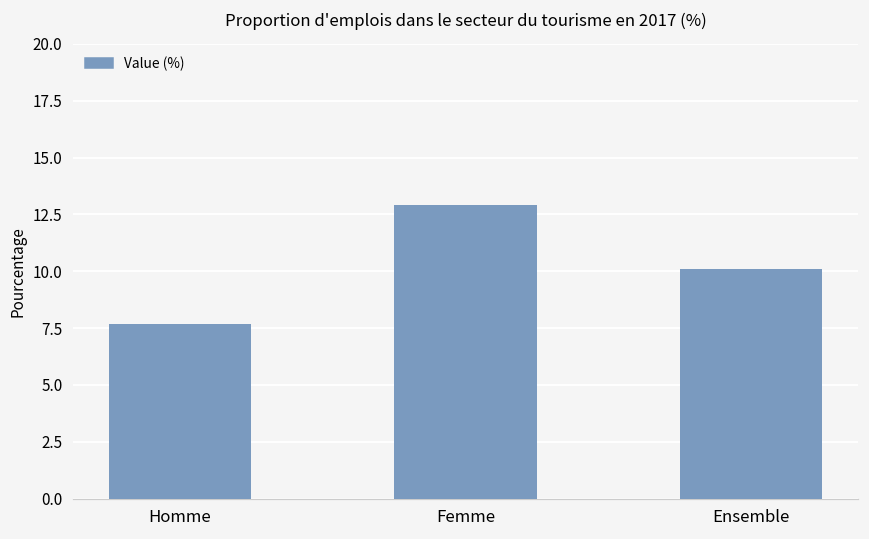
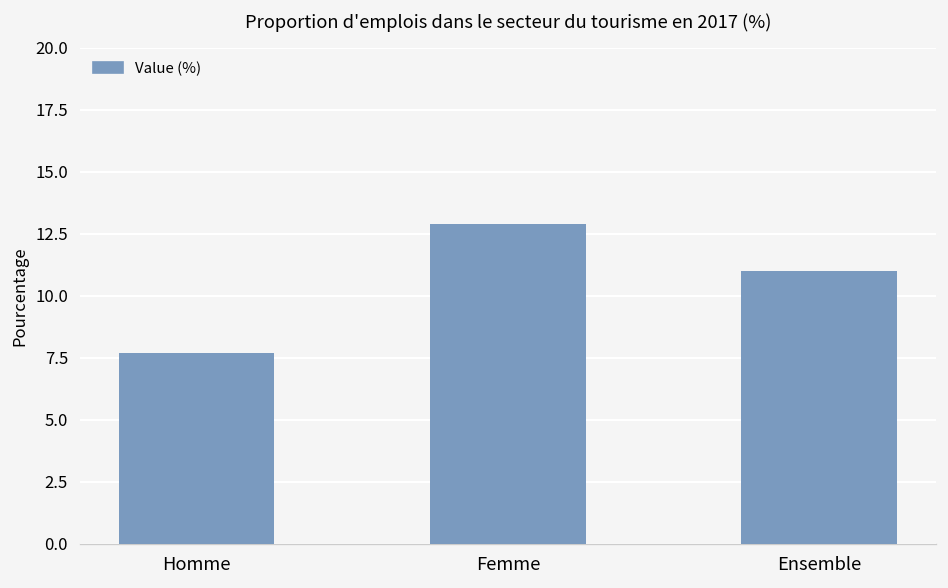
  {
    "Homme": 7.7,
    "Femme": 12.9,
-   "Ensemble": 10.1
+   "Ensemble": 11.0
  }
